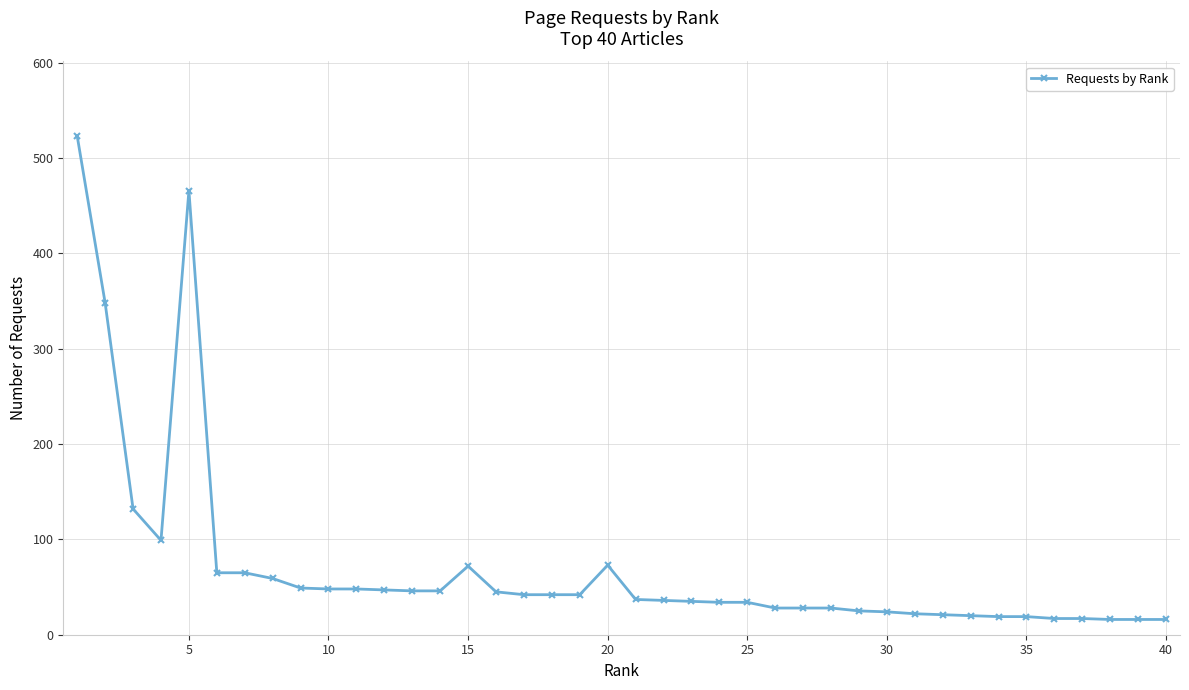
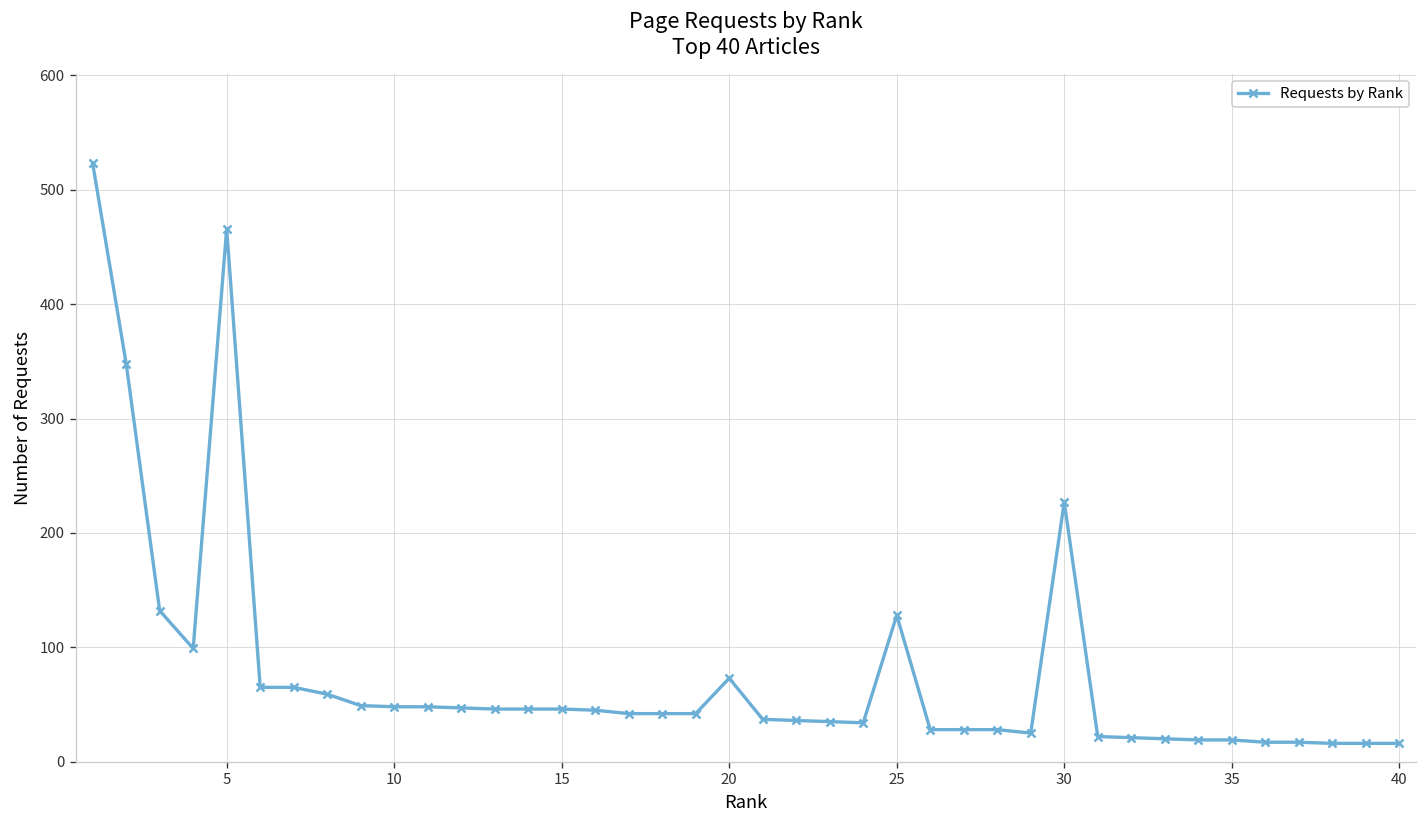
  {
    "5": 470,
    "10": 50,
-   "15": 70,
+   "15": 50,
    "20": 70,
-   "25": 30,
-   "30": 20,
+   "25": 130,
+   "30": 230,
    "35": 20,
    "40": 20
  }
